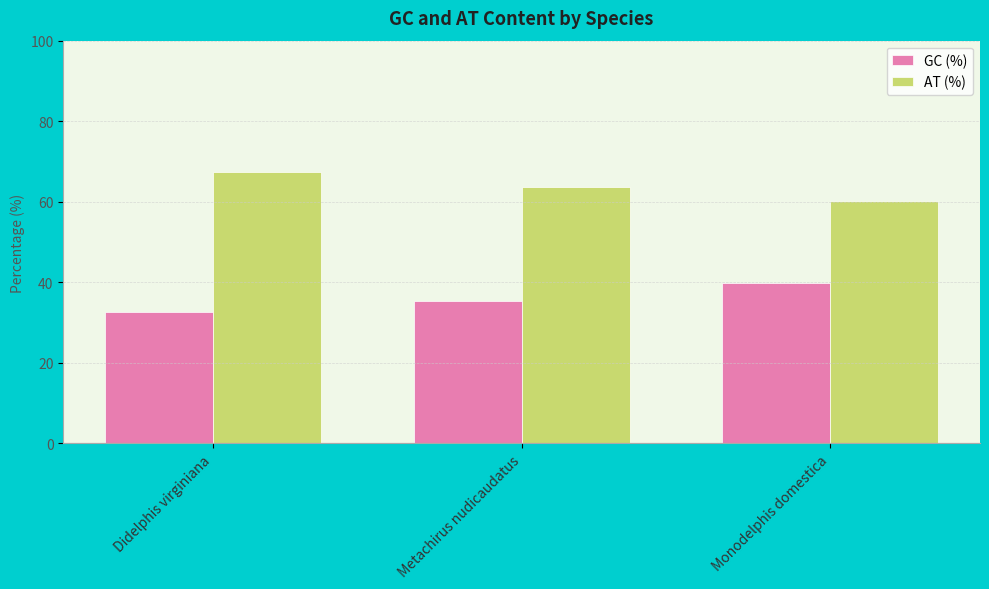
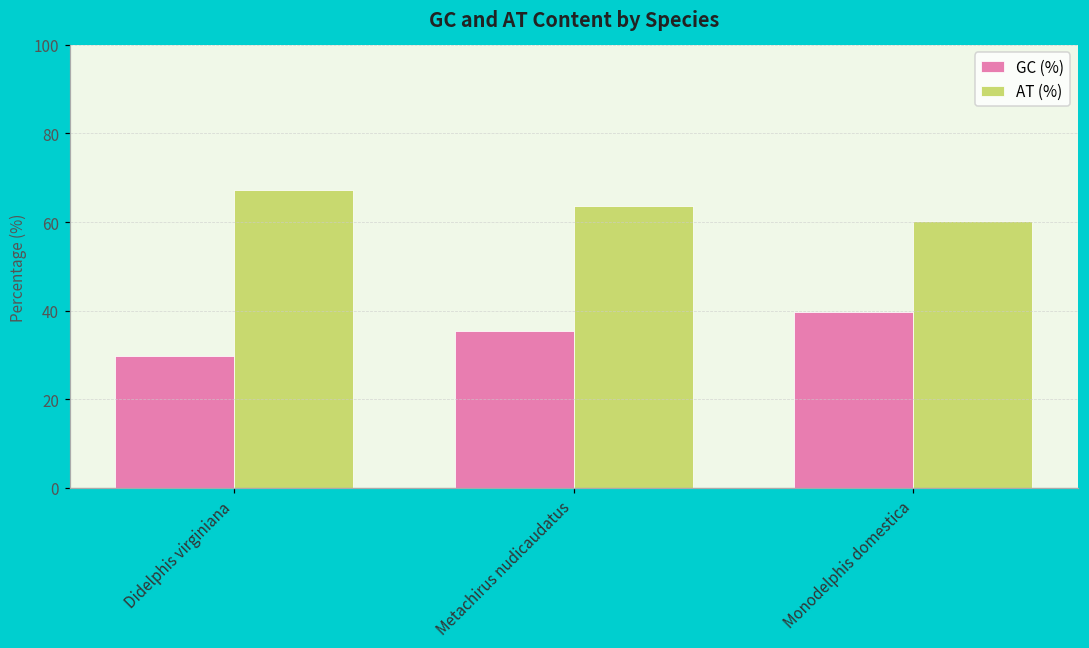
  {
    "GC (%)": {
-     "Didelphis virginiana": 33,
+     "Didelphis virginiana": 30,
      "Metachirus nudicaudatus": 35,
      "Monodelphis domestica": 40
    },
    "AT (%)": {
      "Didelphis virginiana": 67,
      "Metachirus nudicaudatus": 64,
      "Monodelphis domestica": 60
    }
  }
